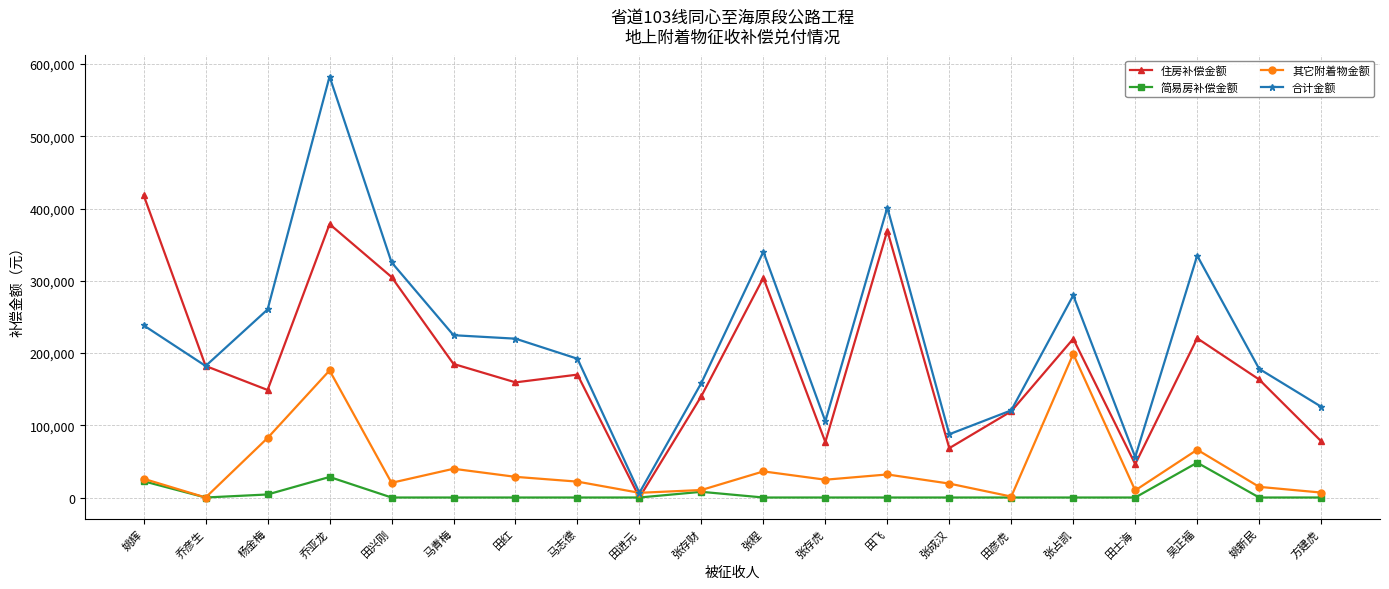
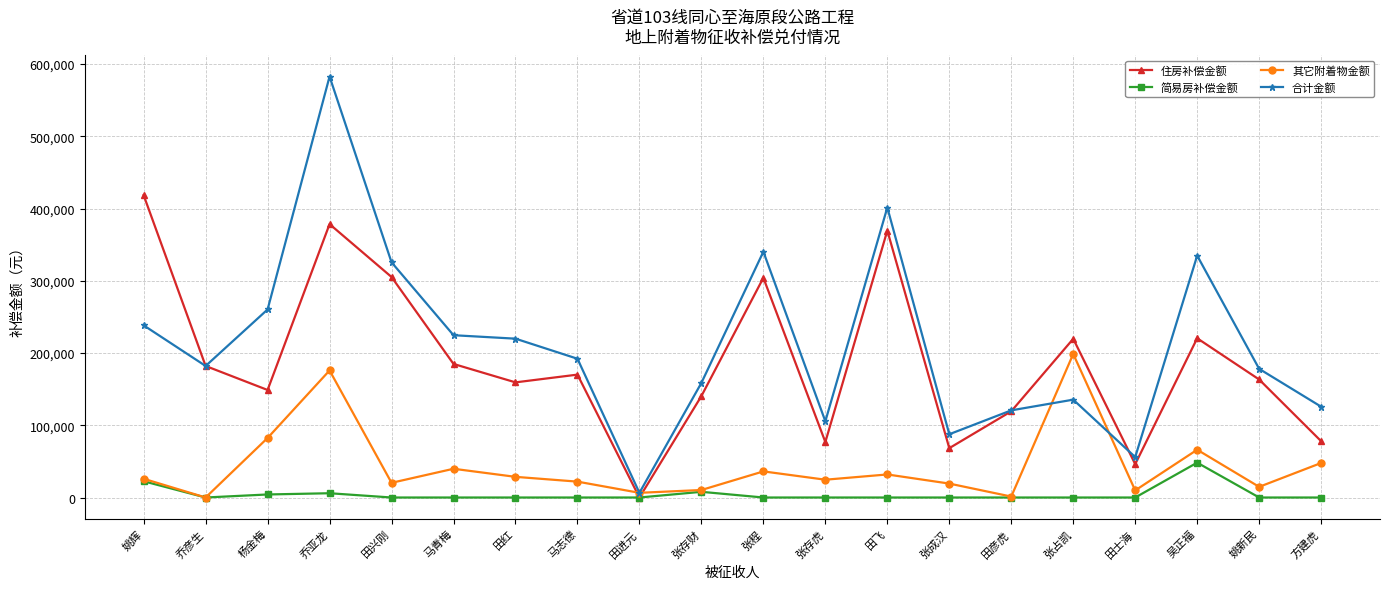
  {
    "住房补偿金额": {
      "姚辉": "420,000",
      "杨金梅": "150,000",
      "乔亚龙": "380,000",
      "田兴刚": "310,000",
      "马青梅": "180,000",
      "田红": "160,000",
      "马志德": "170,000",
      "张存财": "140,000",
      "张程": "300,000",
      "张存虎": "80,000",
      "田飞": "370,000",
      "张成汉": "70,000",
      "张占凯": "220,000",
      "田士海": "50,000",
      "吴正福": "220,000",
      "姚新民": "160,000",
      "方建虎": "80,000"
    },
    "简易房补偿金额": {
      "杨金梅": "0",
-     "乔亚龙": "30,000",
+     "乔亚龙": "10,000",
      "田兴刚": "0",
      "马青梅": "0",
      "田红": "0",
      "马志德": "0",
      "张程": "0",
      "张存虎": "0",
      "田飞": "0",
      "张成汉": "0",
      "张占凯": "0",
      "田士海": "0",
      "吴正福": "50,000",
      "姚新民": "0",
      "方建虎": "0"
    },
    "其它附着物金额": {
      "杨金梅": "80,000",
      "乔亚龙": "180,000",
      "田兴刚": "20,000",
      "马青梅": "40,000",
      "田红": "30,000",
      "马志德": "20,000",
      "张程": "40,000",
      "张存虎": "20,000",
      "田飞": "30,000",
      "张成汉": "20,000",
      "张占凯": "200,000",
      "田士海": "10,000",
      "吴正福": "70,000",
      "姚新民": "10,000",
-     "方建虎": "10,000"
+     "方建虎": "50,000"
    },
    "合计金额": {
      "姚辉": "240,000",
      "杨金梅": "260,000",
      "乔亚龙": "580,000",
      "田兴刚": "330,000",
      "马青梅": "220,000",
      "田红": "220,000",
      "马志德": "190,000",
      "张存财": "160,000",
      "张程": "340,000",
      "张存虎": "110,000",
      "田飞": "400,000",
      "张成汉": "90,000",
-     "张占凯": "280,000",
+     "张占凯": "140,000",
      "田士海": "60,000",
      "吴正福": "330,000",
      "姚新民": "180,000",
      "方建虎": "130,000"
    }
  }
